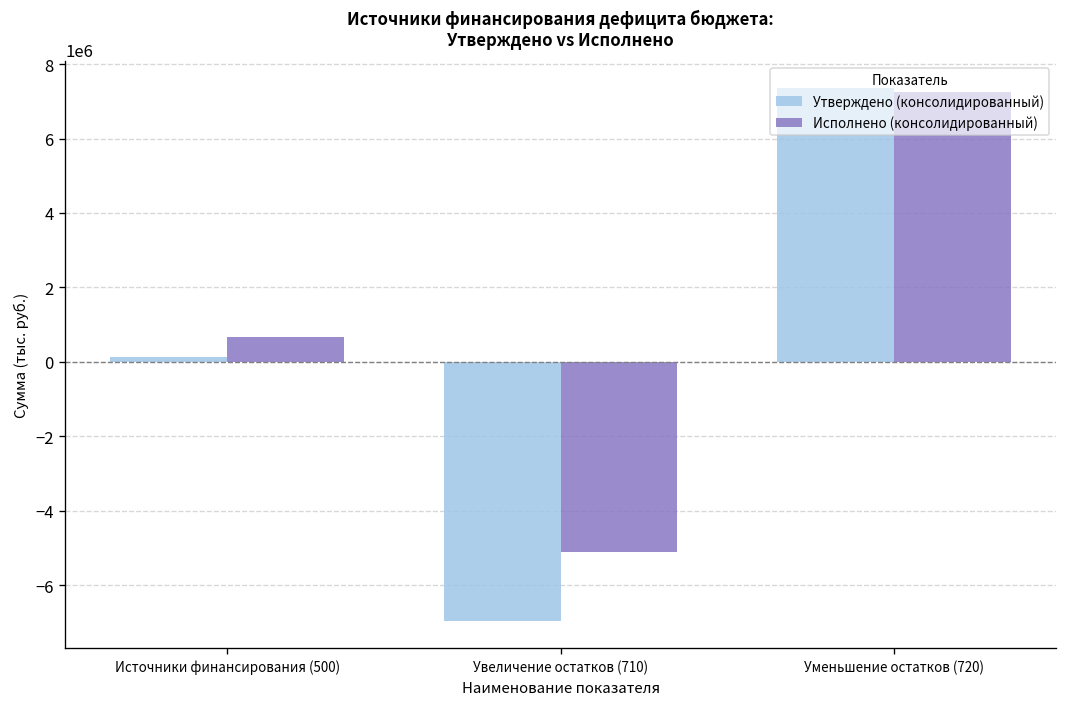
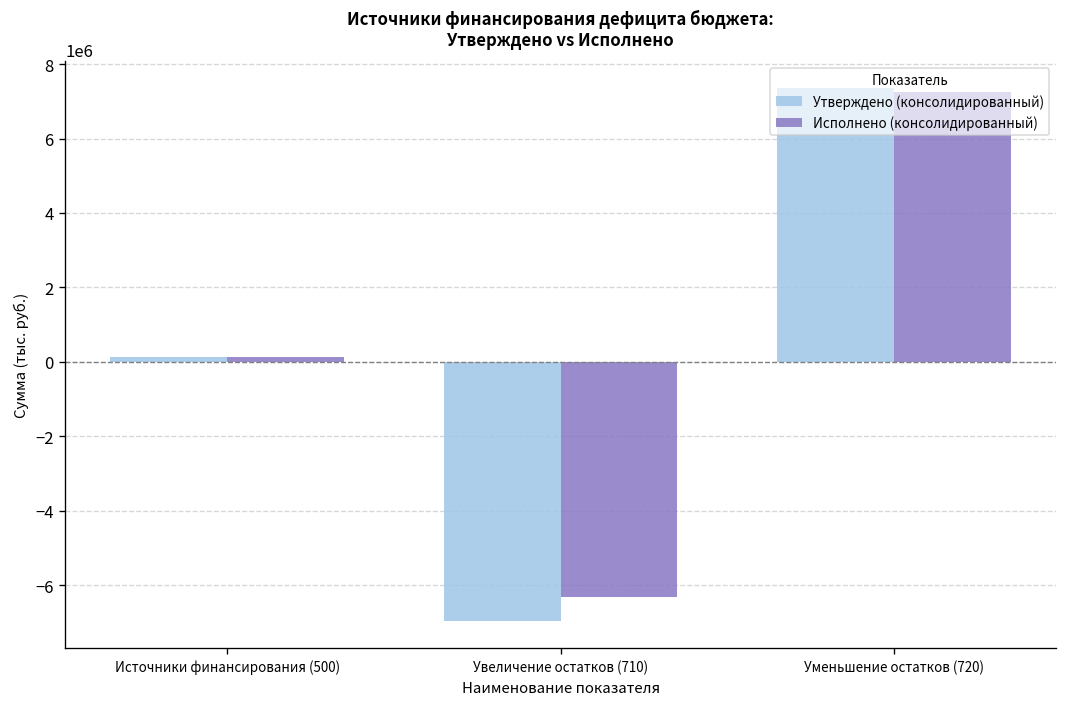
  {
    "Утверждено (консолидированный)": {
      "Источники финансирования (500)": 100000,
      "Увеличение остатков (710)": -7000000
    },
    "Исполнено (консолидированный)": {
-     "Источники финансирования (500)": 700000,
-     "Увеличение остатков (710)": -5100000
+     "Источники финансирования (500)": 100000,
+     "Увеличение остатков (710)": -6300000
    }
  }
